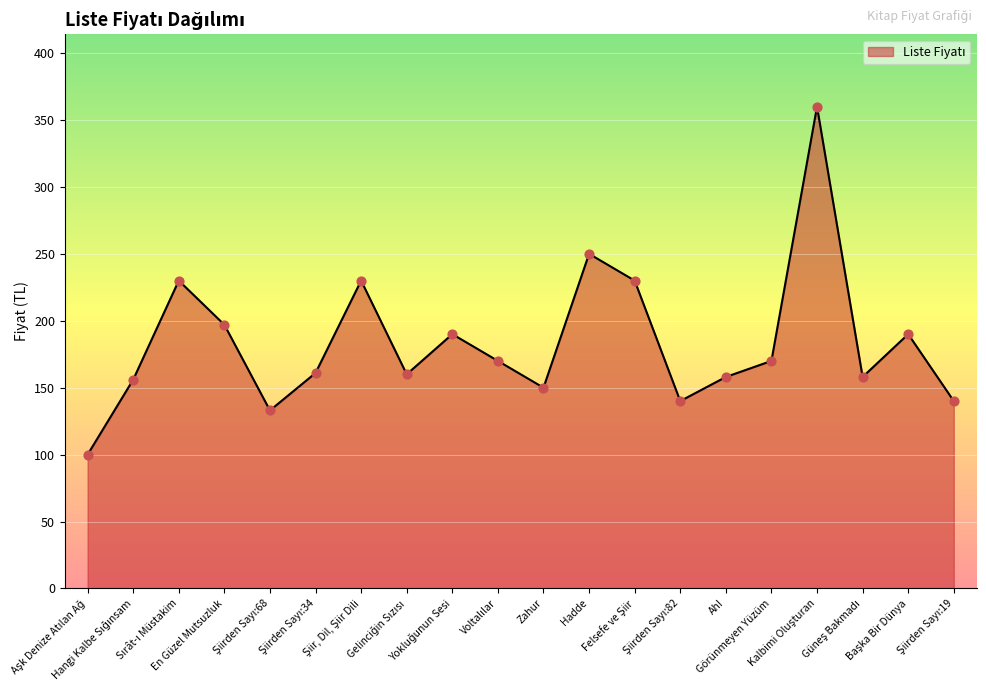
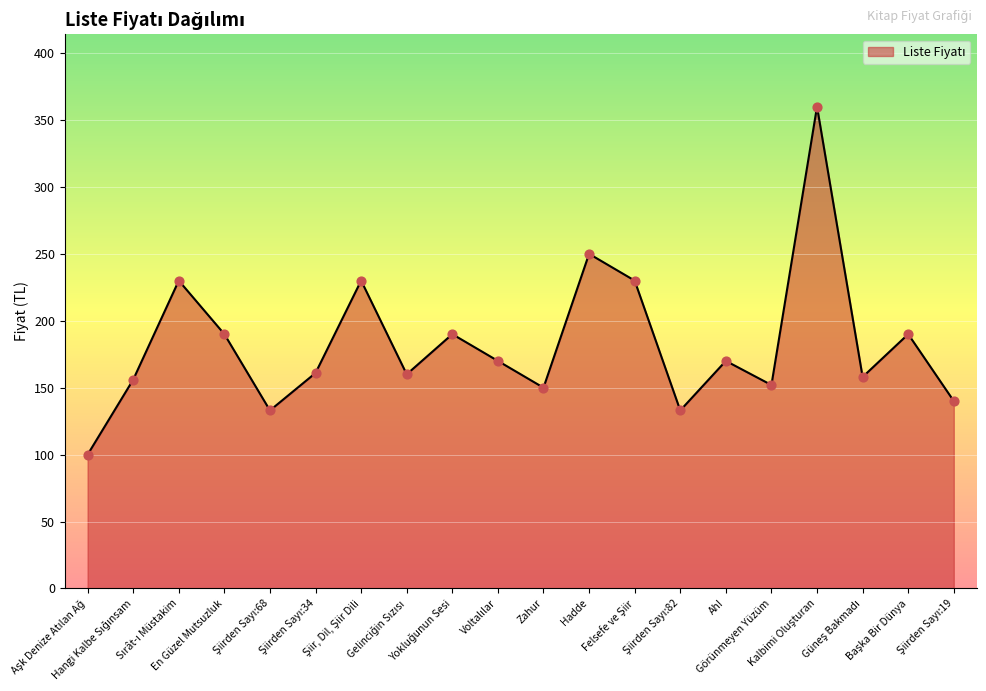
  {
    "Aşk Denize Atılan Ağ": 100,
    "Hangi Kalbe Sığınsam": 156,
    "Sırât-ı Müstakim": 230,
-   "En Güzel Mutsuzluk": 197,
+   "En Güzel Mutsuzluk": 190,
    "Şiirden Sayı:68": 133,
    "Şiirden Sayı:34": 161,
    "Şiir, Dil, Şiir Dili": 230,
    "Gelinciğin Sızısı": 160,
    "Yokluğunun Sesi": 190,
    "Voltalılar": 170,
    "Zahur": 150,
    "Hadde": 250,
    "Felsefe ve Şiir": 230,
-   "Şiirden Sayı:82": 140,
-   "Ah!": 158,
-   "Görünmeyen Yüzüm": 170,
+   "Şiirden Sayı:82": 133,
+   "Ah!": 170,
+   "Görünmeyen Yüzüm": 152,
    "Kalbimi Oluşturan": 360,
    "Güneş Bakmadı": 158,
    "Başka Bir Dünya": 190,
    "Şiirden Sayı:19": 140
  }
